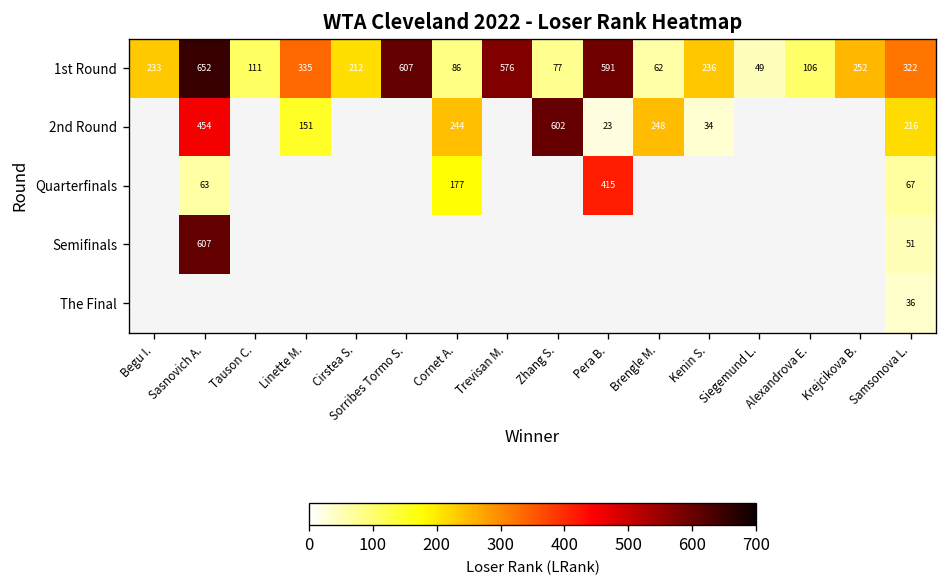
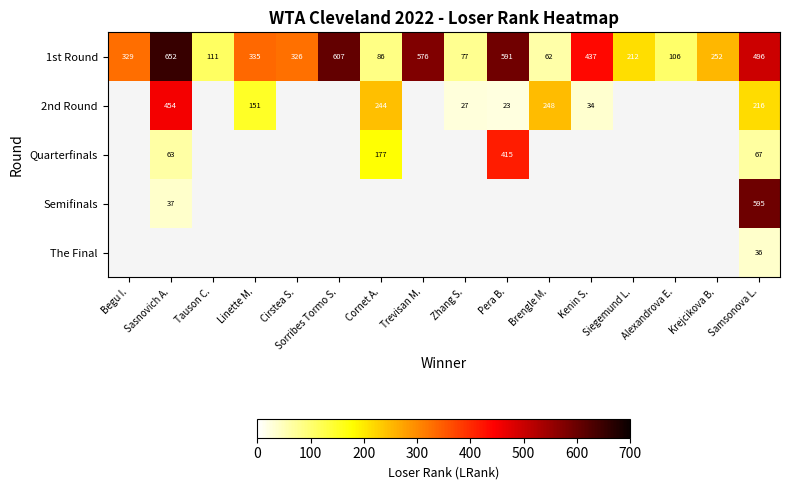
  {
    "1st Round": {
-     "Begu I.": 233,
+     "Begu I.": 329,
      "Sasnovich A.": 652,
      "Tauson C.": 111,
      "Linette M.": 335,
-     "Cirstea S.": 212,
+     "Cirstea S.": 326,
      "Sorribes Tormo S.": 607,
      "Cornet A.": 86,
      "Trevisan M.": 576,
      "Zhang S.": 77,
      "Pera B.": 591,
      "Brengle M.": 62,
-     "Kenin S.": 236,
-     "Siegemund L.": 49,
+     "Kenin S.": 437,
+     "Siegemund L.": 212,
      "Alexandrova E.": 106,
      "Krejcikova B.": 252,
-     "Samsonova L.": 322
+     "Samsonova L.": 496
    },
    "2nd Round": {
      "Sasnovich A.": 454,
      "Linette M.": 151,
      "Cornet A.": 244,
-     "Zhang S.": 602,
+     "Zhang S.": 27,
      "Pera B.": 23,
      "Brengle M.": 248,
      "Kenin S.": 34,
      "Samsonova L.": 216
    },
    "Quarterfinals": {
      "Sasnovich A.": 63,
      "Cornet A.": 177,
      "Pera B.": 415,
      "Samsonova L.": 67
    },
    "Semifinals": {
-     "Sasnovich A.": 607,
-     "Samsonova L.": 51
+     "Sasnovich A.": 37,
+     "Samsonova L.": 595
    },
    "The Final": {
      "Samsonova L.": 36
    }
  }
